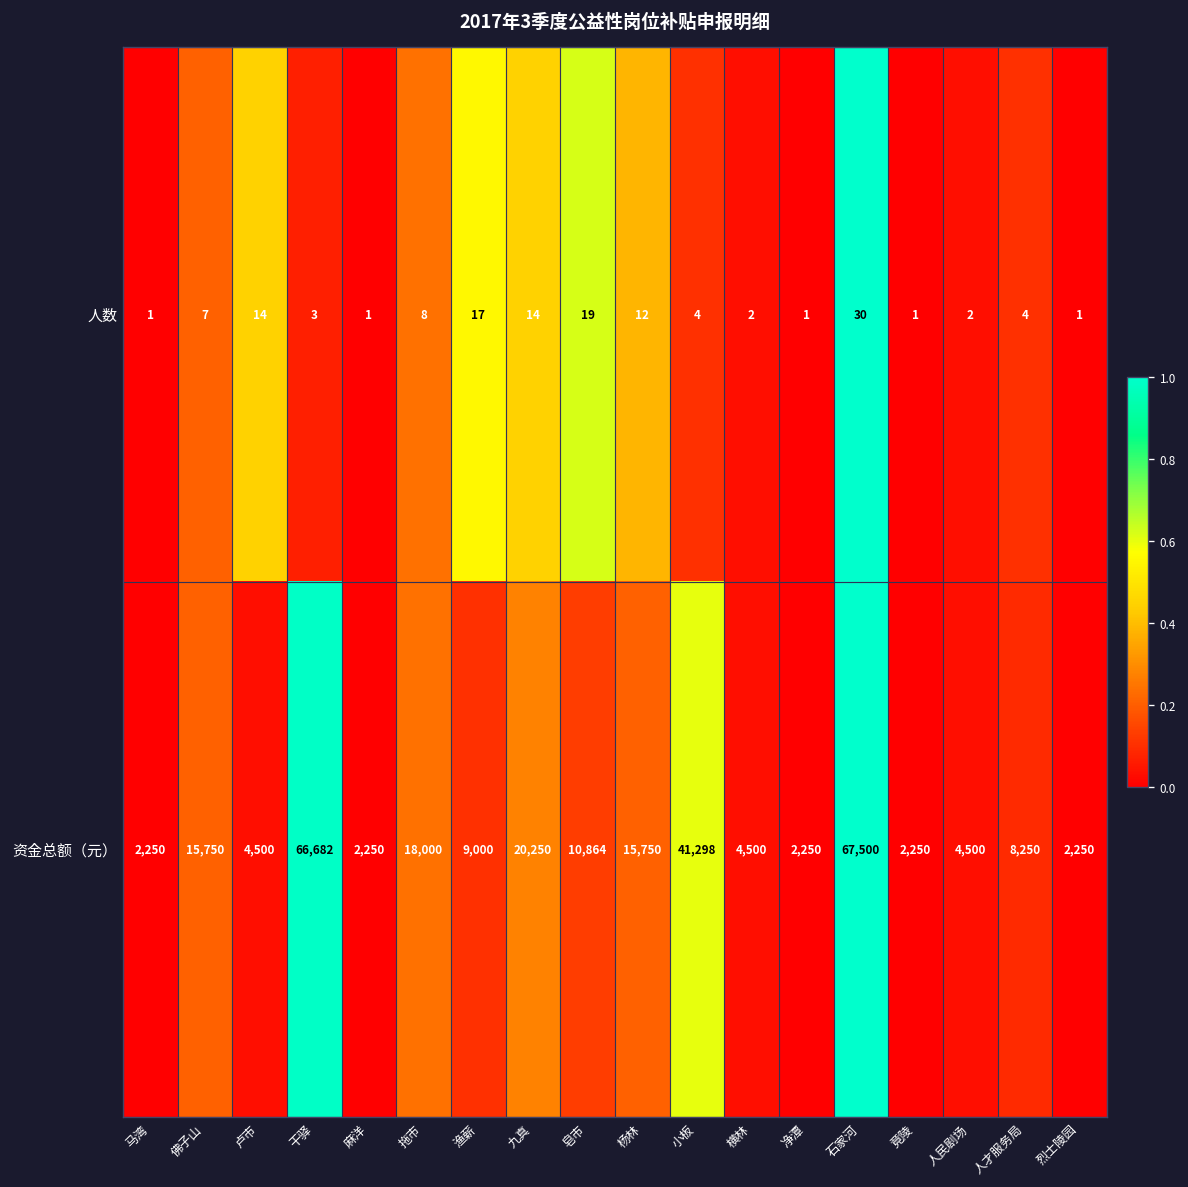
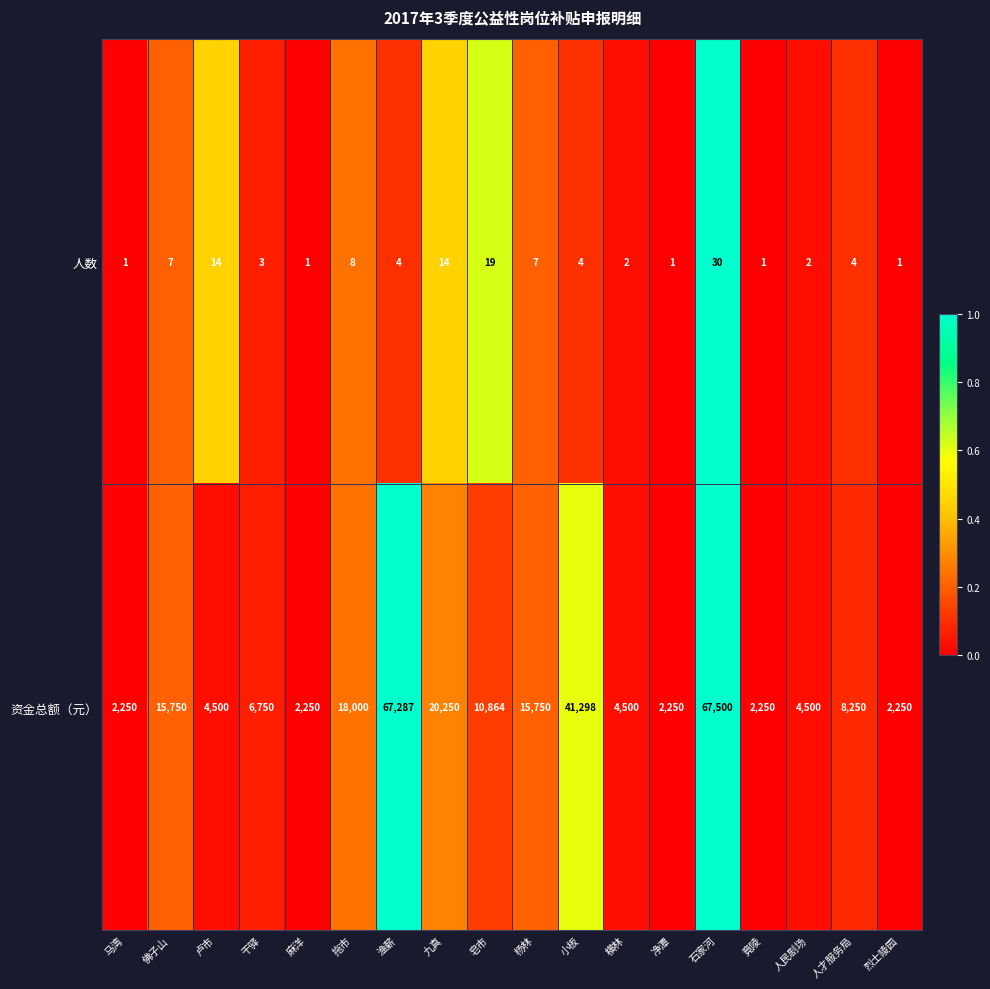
  {
    "人数": {
      "马湾": "1",
      "佛子山": "7",
      "卢市": "14",
      "干驿": "3",
      "麻洋": "1",
      "拖市": "8",
-     "渔薪": "17",
+     "渔薪": "4",
      "九真": "14",
      "皂市": "19",
-     "杨林": "12",
+     "杨林": "7",
      "小板": "4",
      "横林": "2",
      "净潭": "1",
      "石家河": "30",
      "竟陵": "1",
      "人民剧场": "2",
      "人才服务局": "4",
      "烈士陵园": "1"
    },
    "资金总额（元）": {
      "马湾": "2,250",
      "佛子山": "15,750",
      "卢市": "4,500",
-     "干驿": "66,682",
+     "干驿": "6,750",
      "麻洋": "2,250",
      "拖市": "18,000",
-     "渔薪": "9,000",
+     "渔薪": "67,287",
      "九真": "20,250",
      "皂市": "10,864",
      "杨林": "15,750",
      "小板": "41,298",
      "横林": "4,500",
      "净潭": "2,250",
      "石家河": "67,500",
      "竟陵": "2,250",
      "人民剧场": "4,500",
      "人才服务局": "8,250",
      "烈士陵园": "2,250"
    }
  }
